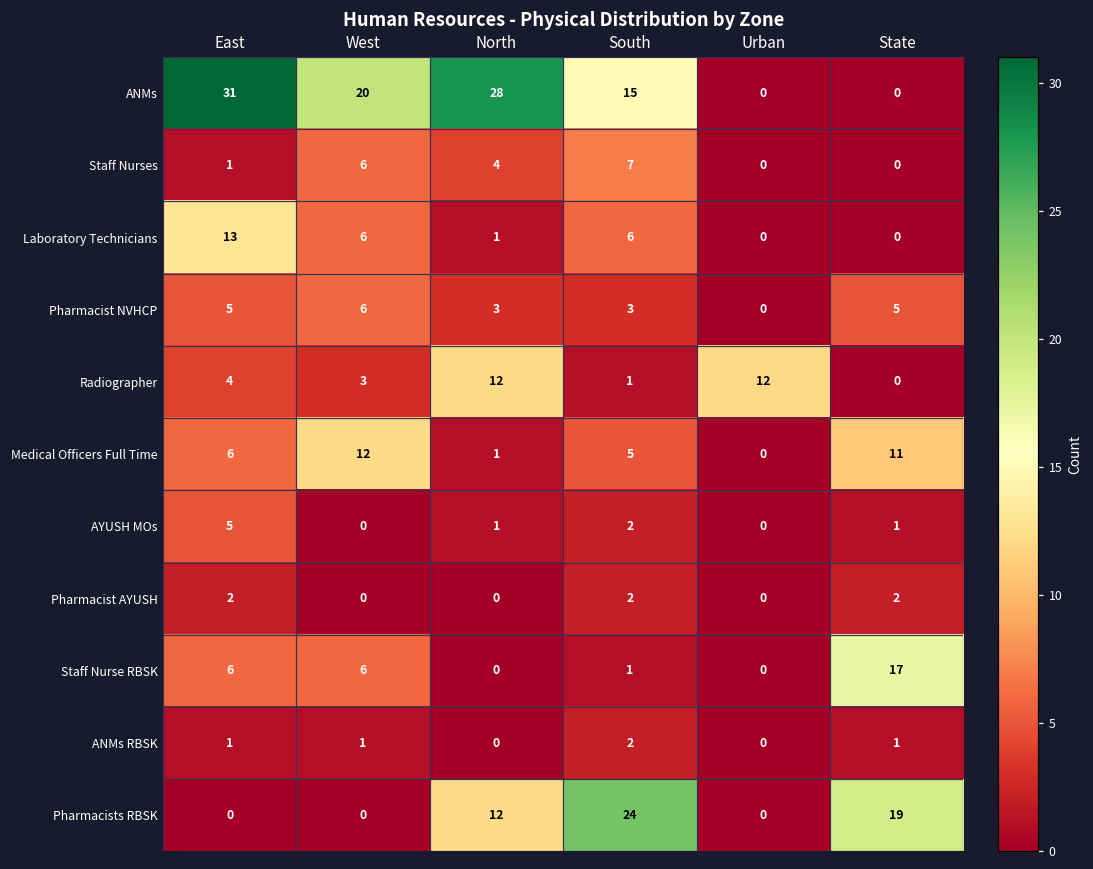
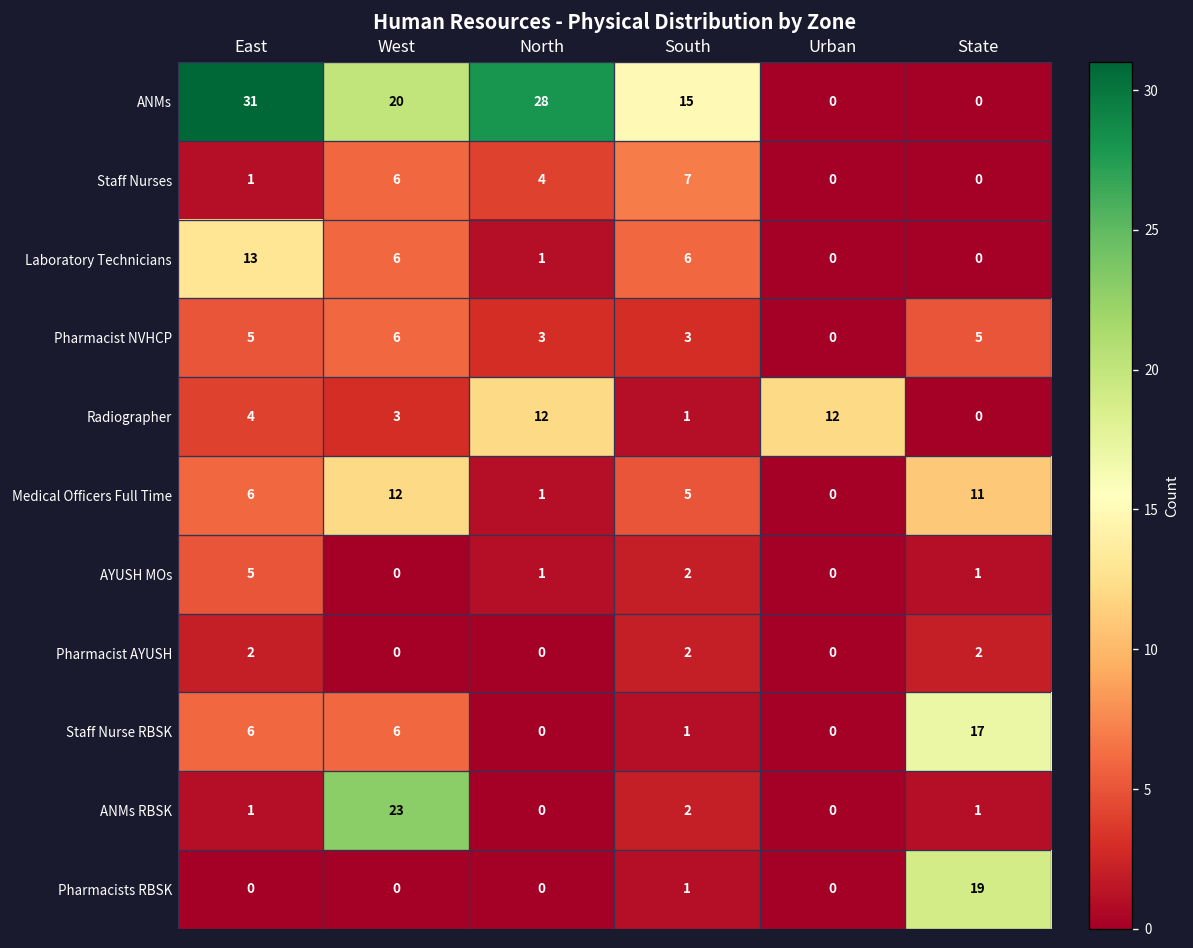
  {
    "ANMs": {
      "East": 31,
      "West": 20,
      "North": 28,
      "South": 15,
      "Urban": 0,
      "State": 0
    },
    "Staff Nurses": {
      "East": 1,
      "West": 6,
      "North": 4,
      "South": 7,
      "Urban": 0,
      "State": 0
    },
    "Laboratory Technicians": {
      "East": 13,
      "West": 6,
      "North": 1,
      "South": 6,
      "Urban": 0,
      "State": 0
    },
    "Pharmacist NVHCP": {
      "East": 5,
      "West": 6,
      "North": 3,
      "South": 3,
      "Urban": 0,
      "State": 5
    },
    "Radiographer": {
      "East": 4,
      "West": 3,
      "North": 12,
      "South": 1,
      "Urban": 12,
      "State": 0
    },
    "Medical Officers Full Time": {
      "East": 6,
      "West": 12,
      "North": 1,
      "South": 5,
      "Urban": 0,
      "State": 11
    },
    "AYUSH MOs": {
      "East": 5,
      "West": 0,
      "North": 1,
      "South": 2,
      "Urban": 0,
      "State": 1
    },
    "Pharmacist AYUSH": {
      "East": 2,
      "West": 0,
      "North": 0,
      "South": 2,
      "Urban": 0,
      "State": 2
    },
    "Staff Nurse RBSK": {
      "East": 6,
      "West": 6,
      "North": 0,
      "South": 1,
      "Urban": 0,
      "State": 17
    },
    "ANMs RBSK": {
      "East": 1,
-     "West": 1,
+     "West": 23,
      "North": 0,
      "South": 2,
      "Urban": 0,
      "State": 1
    },
    "Pharmacists RBSK": {
      "East": 0,
      "West": 0,
-     "North": 12,
-     "South": 24,
+     "North": 0,
+     "South": 1,
      "Urban": 0,
      "State": 19
    }
  }
